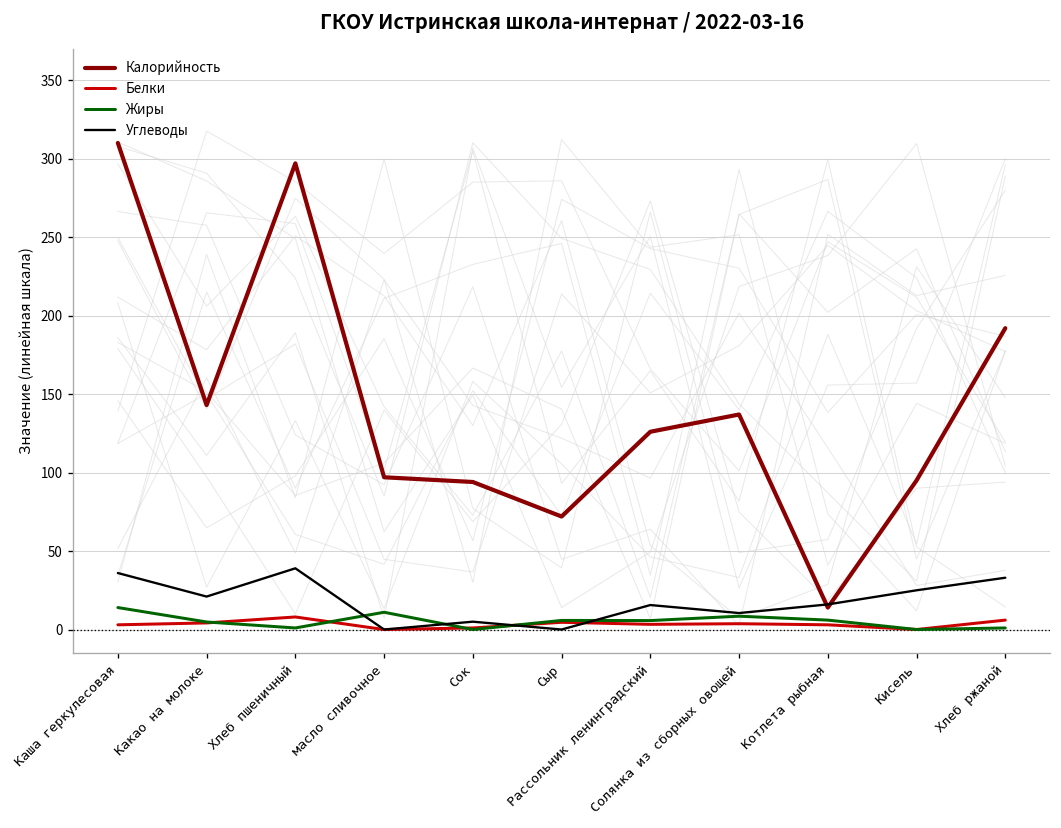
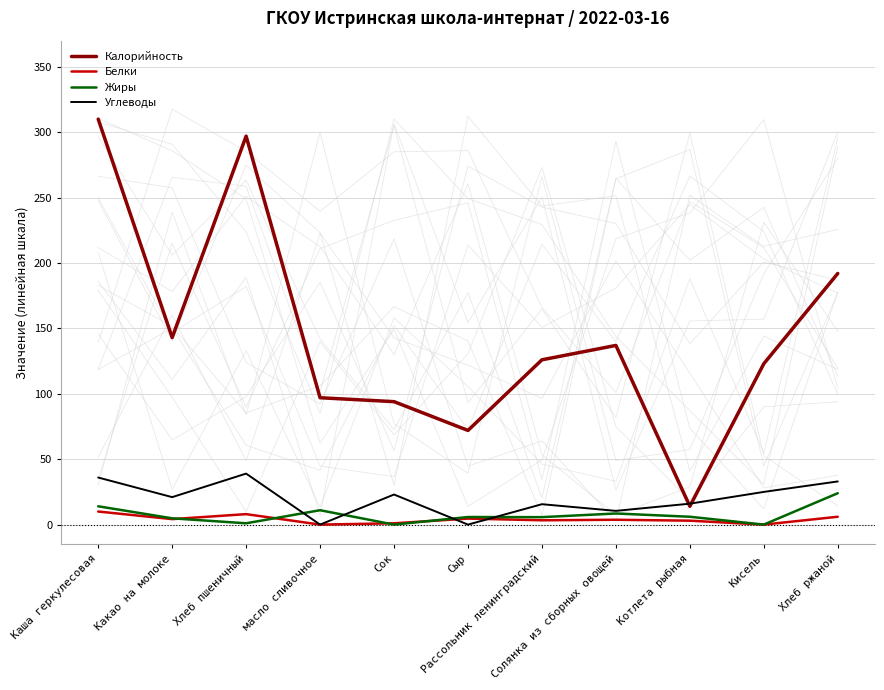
  {
    "Калорийность": {
      "Какао на молоке": 143,
      "Хлеб пшеничный": 297,
      "масло сливочное": 97,
      "Сок": 94,
      "Рассольник ленинградский": 126,
      "Солянка из сборных овощей": 137,
      "Котлета рыбная": 14,
-     "Кисель": 95,
+     "Кисель": 123,
      "Хлеб ржаной": 192
    },
    "Белки": {
-     "Каша геркулесовая": 3,
+     "Каша геркулесовая": 10,
      "Рассольник ленинградский": 3,
      "Котлета рыбная": 3,
      "Хлеб ржаной": 6
    },
    "Жиры": {
      "Каша геркулесовая": 14,
      "Хлеб пшеничный": 1,
      "масло сливочное": 11,
      "Котлета рыбная": 6,
-     "Хлеб ржаной": 1
+     "Хлеб ржаной": 24
    },
    "Углеводы": {
      "Какао на молоке": 21,
      "Хлеб пшеничный": 39,
-     "Сок": 5,
+     "Сок": 23,
      "Сыр": 0,
      "Рассольник ленинградский": 16,
      "Солянка из сборных овощей": 11,
      "Котлета рыбная": 16,
      "Кисель": 25,
      "Хлеб ржаной": 33
    }
  }
